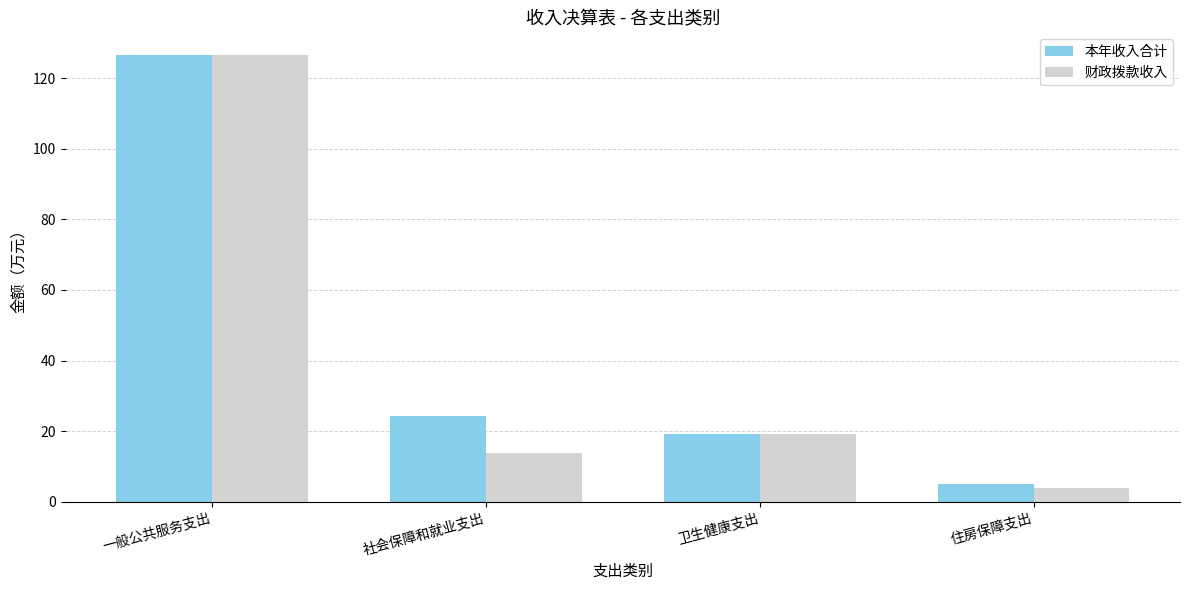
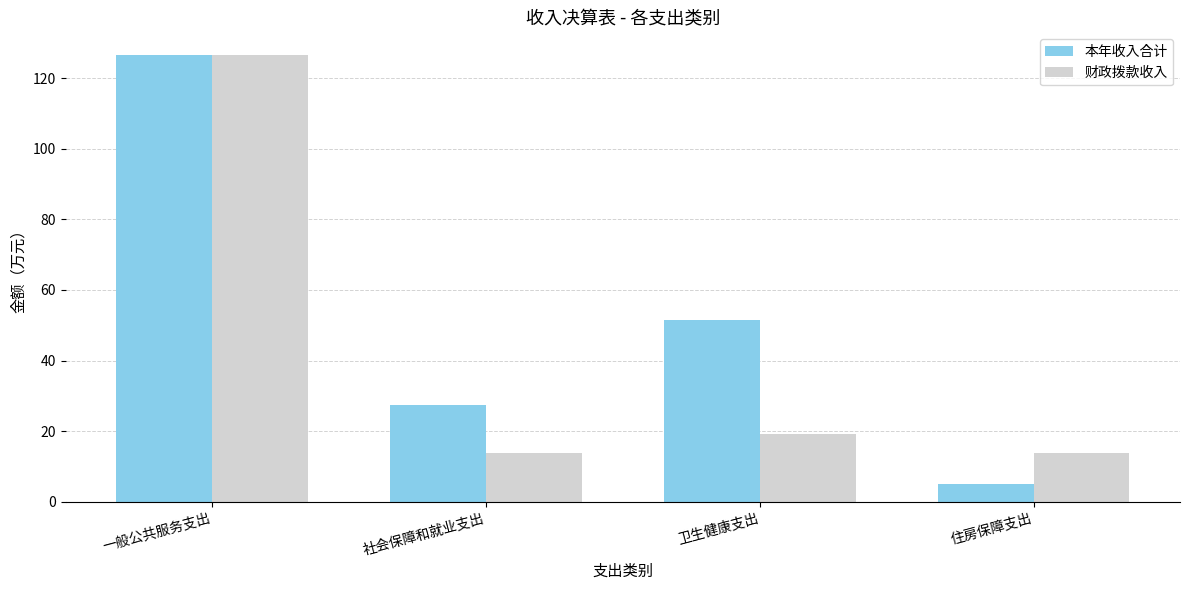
  {
    "本年收入合计": {
      "一般公共服务支出": 127,
-     "社会保障和就业支出": 24,
-     "卫生健康支出": 19,
+     "社会保障和就业支出": 27,
+     "卫生健康支出": 52,
      "住房保障支出": 5
    },
    "财政拨款收入": {
      "一般公共服务支出": 127,
      "社会保障和就业支出": 14,
      "卫生健康支出": 19,
-     "住房保障支出": 4
+     "住房保障支出": 14
    }
  }
